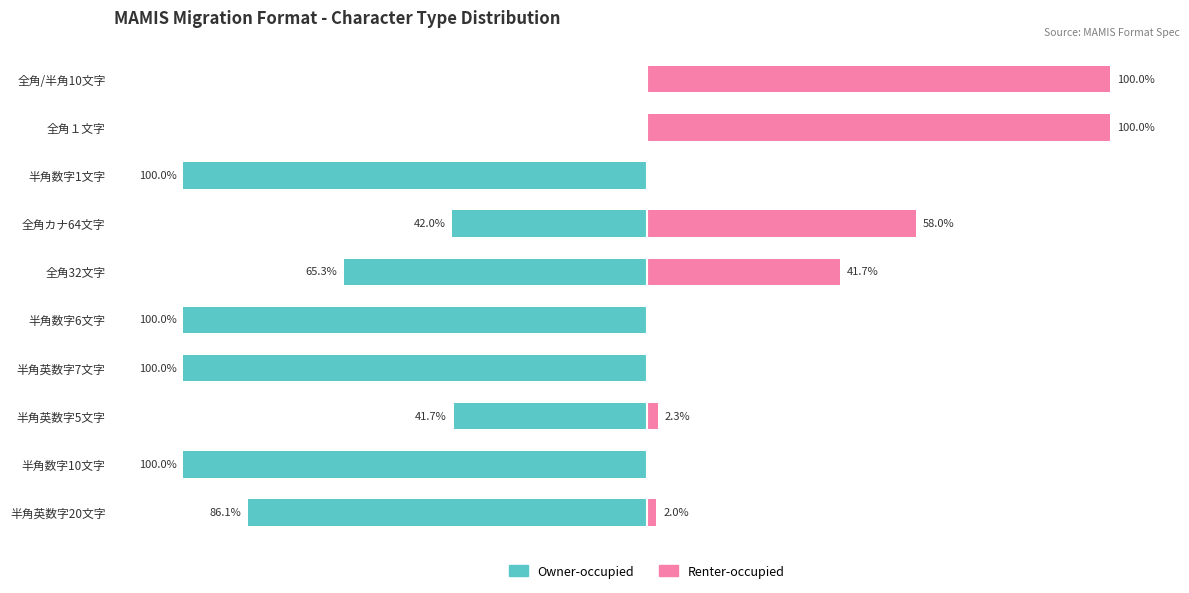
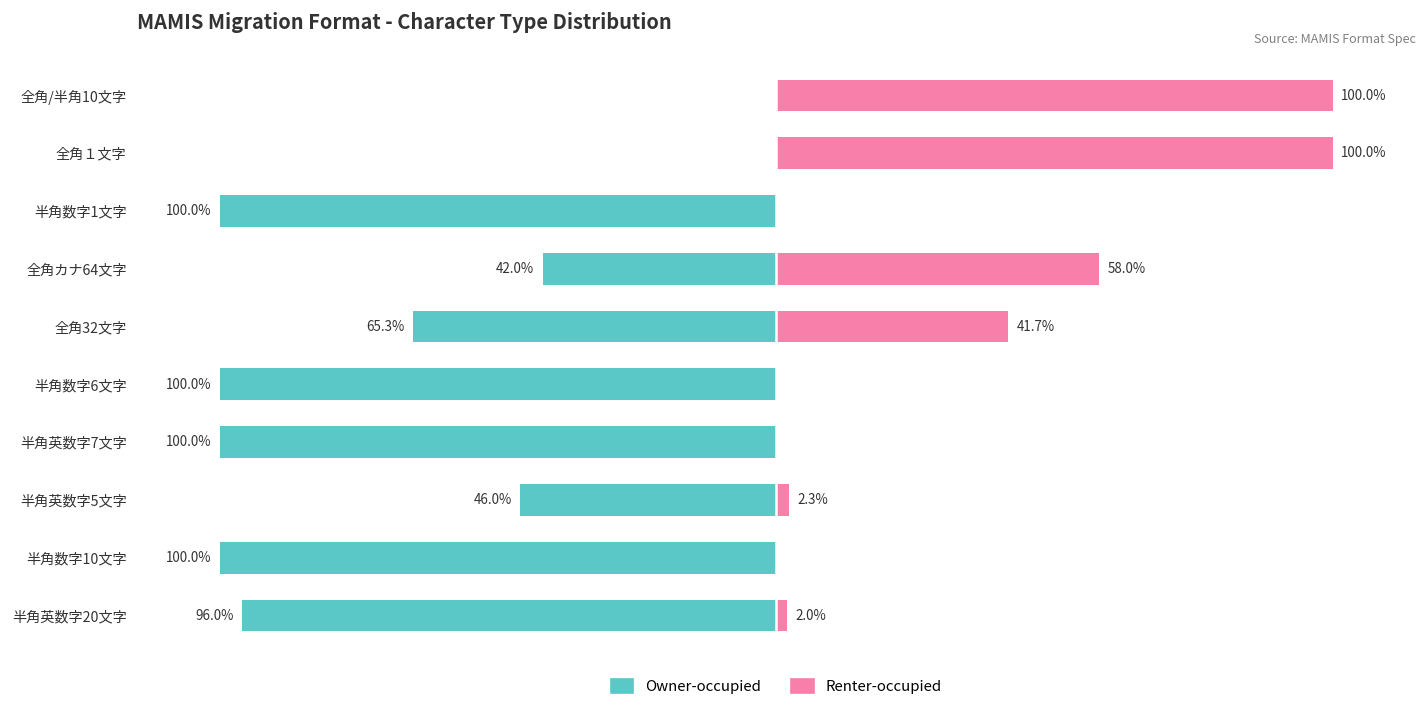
  {
    "Owner-occupied": {
-     "半角英数字5文字": "41.7%",
-     "半角英数字20文字": "86.1%"
+     "半角英数字5文字": "46.0%",
+     "半角英数字20文字": "96.0%"
    },
    "Renter-occupied": {
      "全角/半角10文字": "100.0%",
      "全角１文字": "100.0%",
      "全角カナ64文字": "58.0%",
      "全角32文字": "41.7%",
      "半角英数字5文字": "2.3%",
      "半角英数字20文字": "2.0%"
    }
  }
